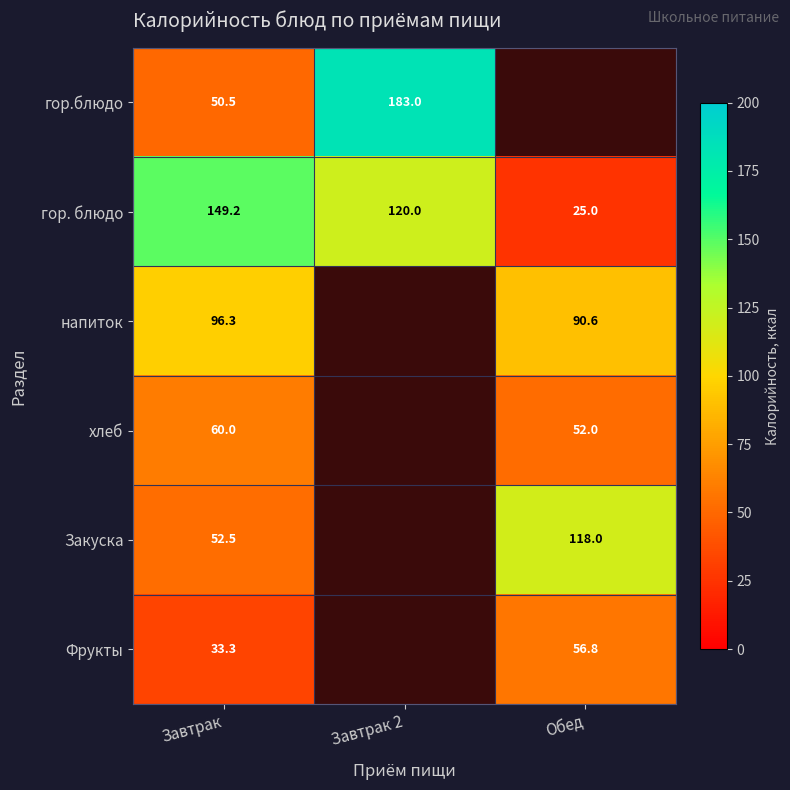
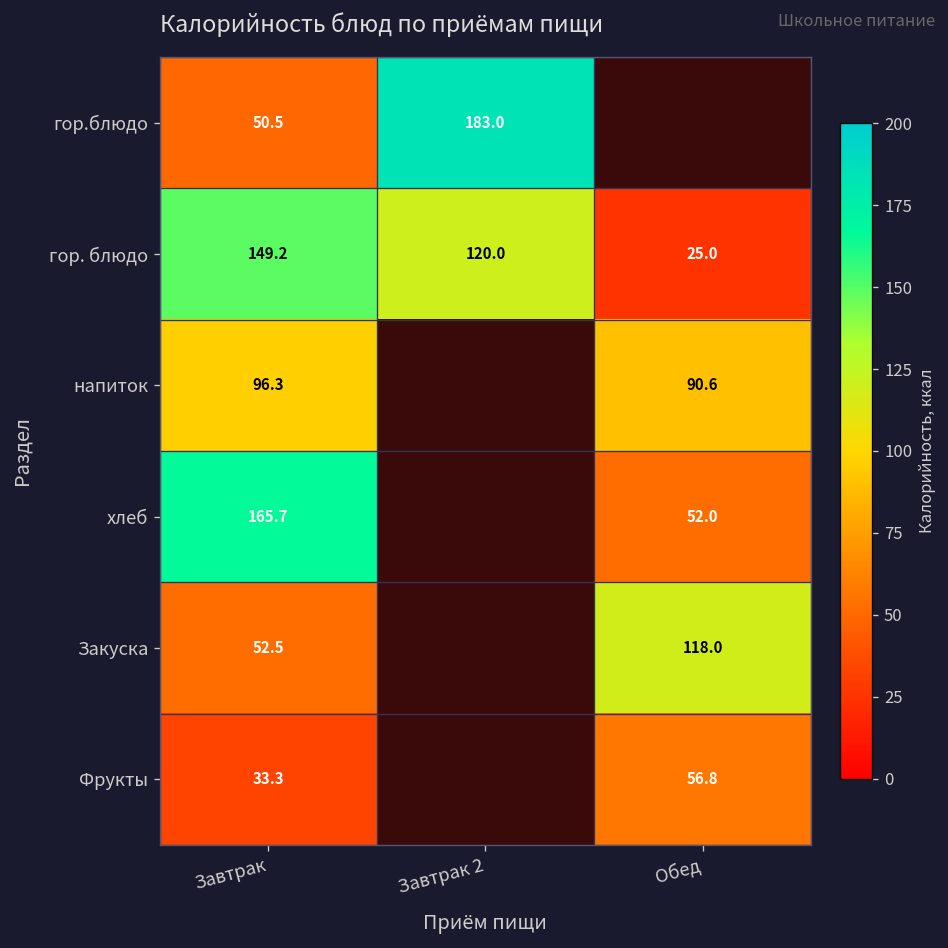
  {
    "гор.блюдо": {
      "Завтрак": 50.5,
      "Завтрак 2": 183.0
    },
    "гор. блюдо": {
      "Завтрак": 149.2,
      "Завтрак 2": 120.0,
      "Обед": 25.0
    },
    "напиток": {
      "Завтрак": 96.3,
      "Обед": 90.6
    },
    "хлеб": {
-     "Завтрак": 60.0,
+     "Завтрак": 165.7,
      "Обед": 52.0
    },
    "Закуска": {
      "Завтрак": 52.5,
      "Обед": 118.0
    },
    "Фрукты": {
      "Завтрак": 33.3,
      "Обед": 56.8
    }
  }
